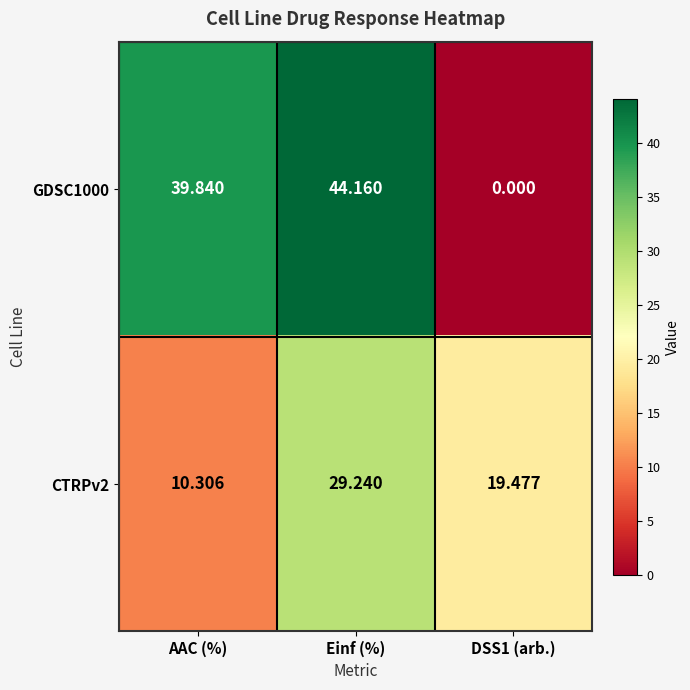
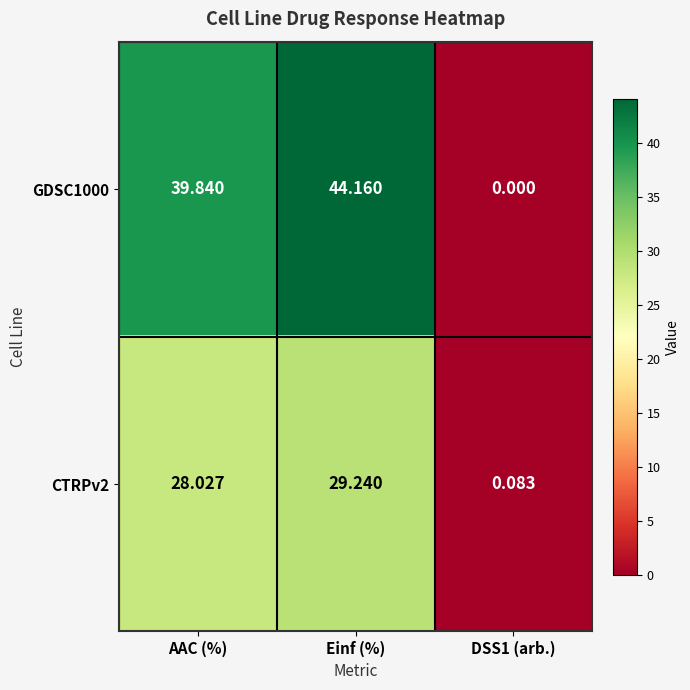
  {
    "GDSC1000": {
      "AAC (%)": 39.840,
      "Einf (%)": 44.160,
      "DSS1 (arb.)": 0.000
    },
    "CTRPv2": {
-     "AAC (%)": 10.306,
+     "AAC (%)": 28.027,
      "Einf (%)": 29.240,
-     "DSS1 (arb.)": 19.477
+     "DSS1 (arb.)": 0.083
    }
  }
